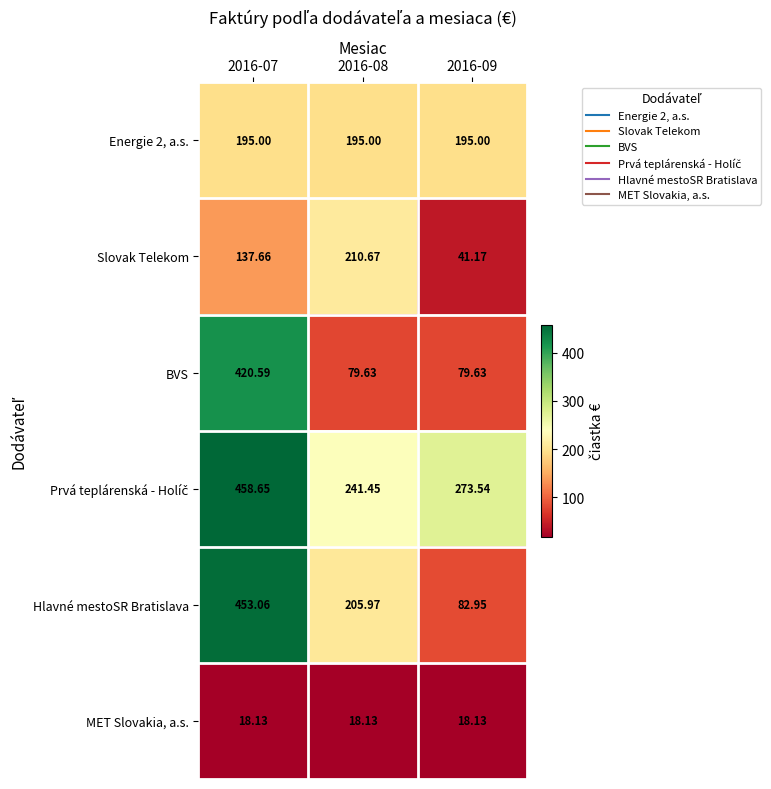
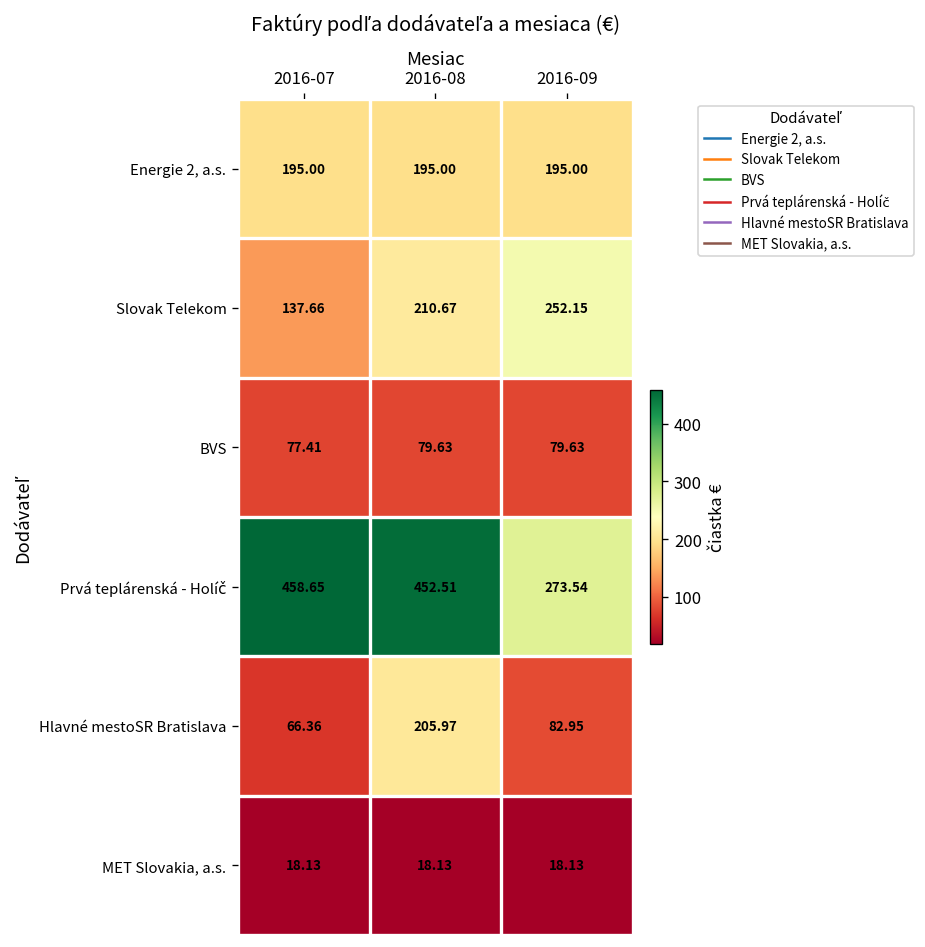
  {
    "Energie 2, a.s.": {
      "2016-07": 195.00,
      "2016-08": 195.00,
      "2016-09": 195.00
    },
    "Slovak Telekom": {
      "2016-07": 137.66,
      "2016-08": 210.67,
-     "2016-09": 41.17
+     "2016-09": 252.15
    },
    "BVS": {
-     "2016-07": 420.59,
+     "2016-07": 77.41,
      "2016-08": 79.63,
      "2016-09": 79.63
    },
    "Prvá teplárenská - Holíč": {
      "2016-07": 458.65,
-     "2016-08": 241.45,
+     "2016-08": 452.51,
      "2016-09": 273.54
    },
    "Hlavné mestoSR Bratislava": {
-     "2016-07": 453.06,
+     "2016-07": 66.36,
      "2016-08": 205.97,
      "2016-09": 82.95
    },
    "MET Slovakia, a.s.": {
      "2016-07": 18.13,
      "2016-08": 18.13,
      "2016-09": 18.13
    }
  }
